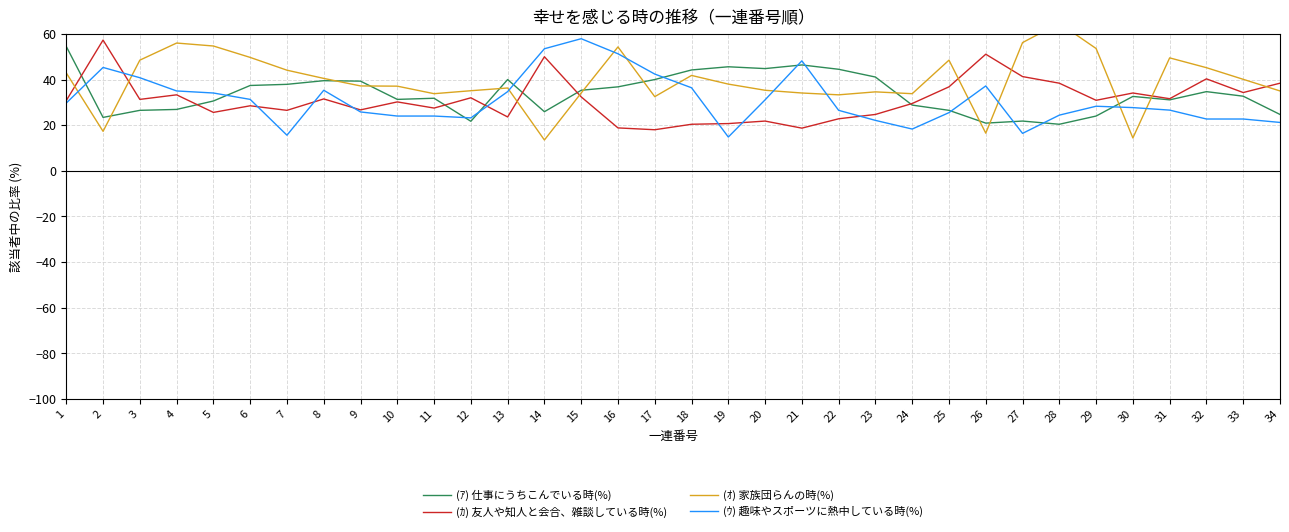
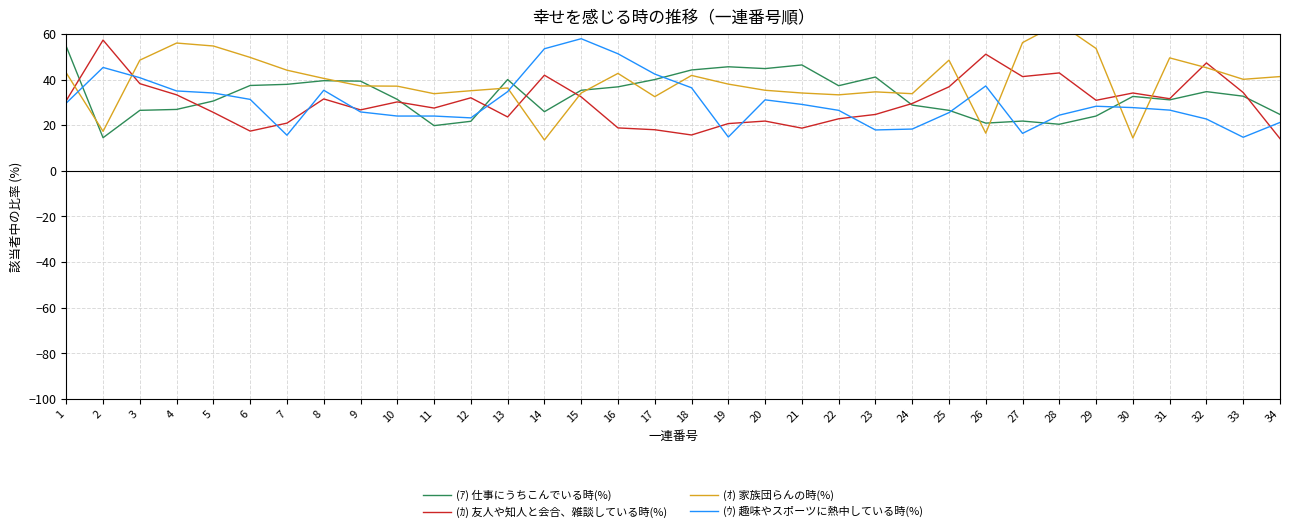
  {
    "(ｱ) 仕事にうちこんでいる時(%)": {
      "1": 55,
-     "2": 23,
+     "2": 15,
      "3": 27,
      "4": 27,
      "5": 31,
      "6": 37,
      "7": 38,
      "9": 39,
-     "11": 32,
+     "11": 20,
      "12": 22,
      "13": 40,
      "14": 26,
      "15": 35,
      "16": 37,
      "17": 40,
      "18": 44,
      "19": 46,
      "20": 45,
      "21": 46,
-     "22": 45,
+     "22": 37,
      "23": 41,
      "26": 21,
      "27": 22,
      "28": 20,
      "29": 24,
      "30": 33,
      "32": 35,
      "33": 33,
      "34": 25
    },
    "(ｶ) 友人や知人と会合、雑談している時(%)": {
      "2": 57,
-     "3": 31,
+     "3": 38,
      "4": 33,
      "5": 26,
-     "6": 29,
-     "7": 27,
+     "6": 17,
+     "7": 21,
      "8": 32,
      "11": 28,
      "12": 32,
      "13": 24,
-     "14": 50,
+     "14": 42,
      "15": 32,
      "16": 19,
      "17": 18,
-     "18": 20,
+     "18": 16,
      "19": 21,
      "20": 22,
      "21": 19,
      "22": 23,
      "23": 25,
      "25": 37,
      "26": 51,
      "27": 41,
-     "28": 38,
+     "28": 43,
      "29": 31,
      "30": 34,
-     "32": 40,
+     "32": 47,
      "33": 34,
-     "34": 38
+     "34": 14
    },
    "(ｵ) 家族団らんの時(%)": {
      "1": 43,
      "2": 17,
      "3": 49,
      "4": 56,
      "5": 55,
      "6": 50,
      "7": 44,
      "9": 37,
      "10": 37,
      "11": 34,
      "12": 35,
      "13": 36,
      "14": 14,
      "15": 34,
-     "16": 54,
+     "16": 43,
      "17": 33,
      "18": 42,
      "19": 38,
      "20": 35,
      "21": 34,
      "22": 33,
      "23": 35,
      "24": 34,
      "25": 49,
      "26": 17,
      "27": 56,
      "29": 54,
      "30": 14,
      "31": 50,
      "32": 45,
      "33": 40,
-     "34": 35
+     "34": 41
    },
    "(ｳ) 趣味やスポーツに熱中している時(%)": {
      "2": 45,
      "3": 41,
      "4": 35,
      "5": 34,
      "6": 31,
      "7": 16,
      "8": 35,
      "10": 24,
      "11": 24,
      "12": 23,
      "13": 35,
      "14": 54,
      "15": 58,
      "16": 51,
      "17": 42,
      "18": 36,
      "19": 15,
      "20": 31,
-     "21": 48,
+     "21": 29,
      "22": 27,
-     "23": 22,
+     "23": 18,
      "24": 18,
      "26": 37,
      "27": 16,
      "28": 24,
      "29": 28,
      "30": 28,
      "31": 27,
      "32": 23,
-     "33": 23,
+     "33": 15,
      "34": 21
    }
  }
